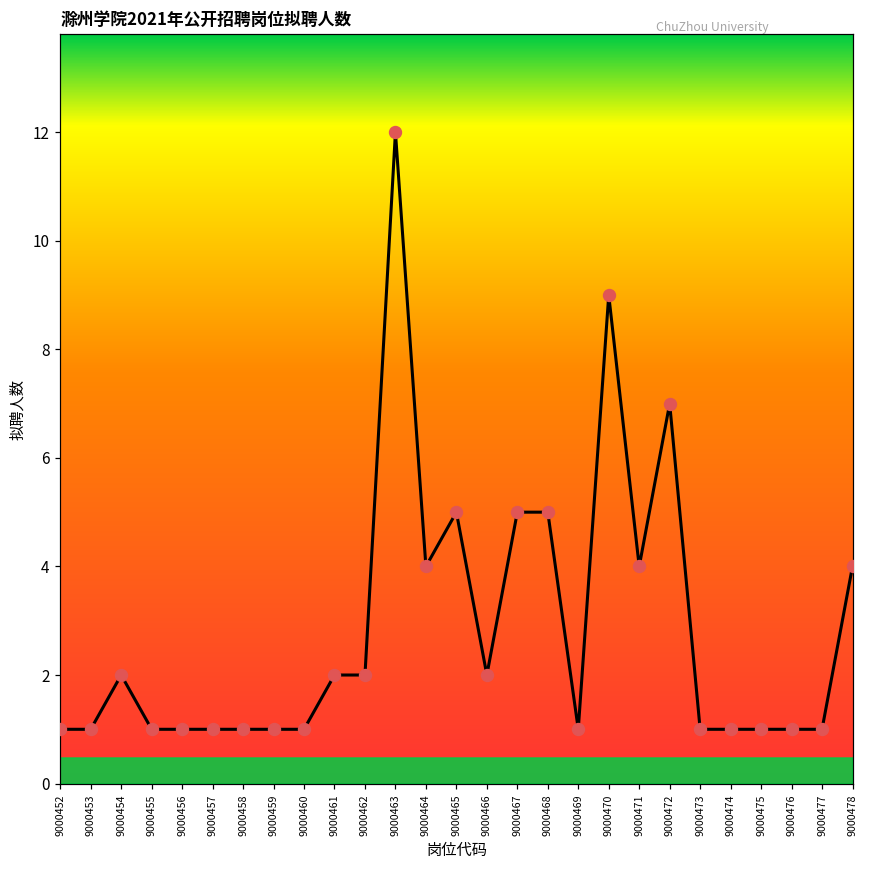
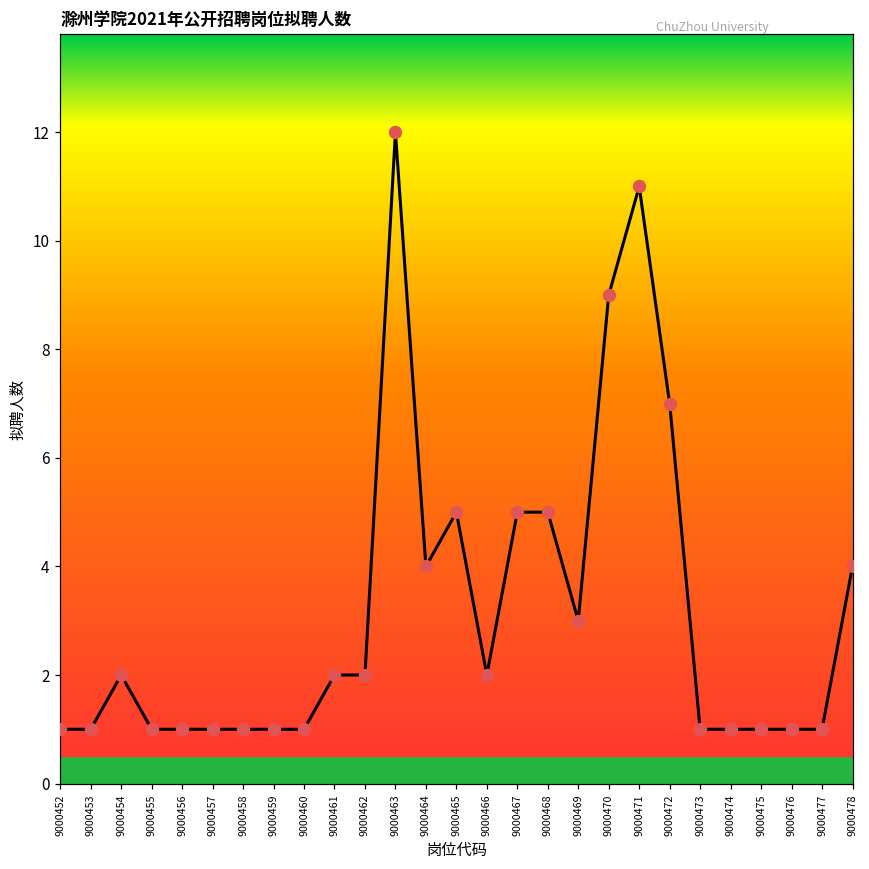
  {
    "9000452": 1,
    "9000453": 1,
    "9000454": 2,
    "9000455": 1,
    "9000456": 1,
    "9000457": 1,
    "9000458": 1,
    "9000459": 1,
    "9000460": 1,
    "9000461": 2,
    "9000462": 2,
    "9000463": 12,
    "9000464": 4,
    "9000465": 5,
    "9000466": 2,
    "9000467": 5,
    "9000468": 5,
-   "9000469": 1,
+   "9000469": 3,
    "9000470": 9,
-   "9000471": 4,
+   "9000471": 11,
    "9000472": 7,
    "9000473": 1,
    "9000474": 1,
    "9000475": 1,
    "9000476": 1,
    "9000477": 1,
    "9000478": 4
  }
